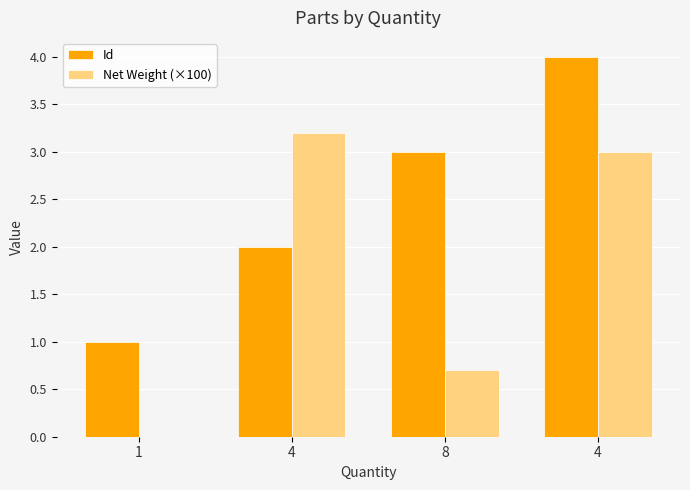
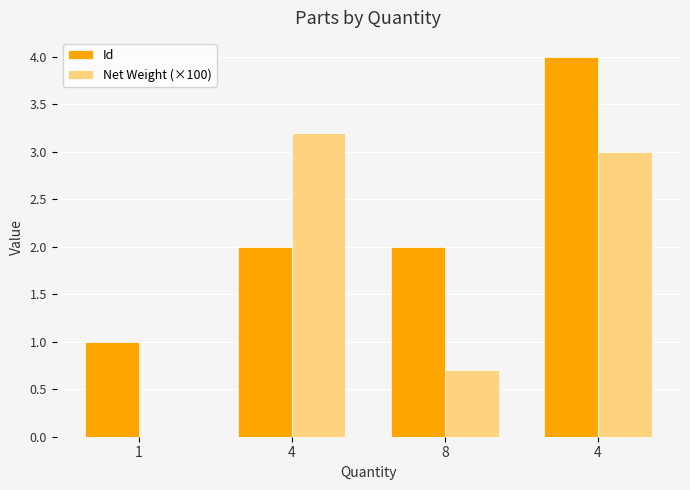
  {
    "Id": {
      "1": 1,
-     "8": 3
+     "8": 2
    },
    "Net Weight (×100)": {
      "1": 0,
      "8": 0.7
    }
  }
